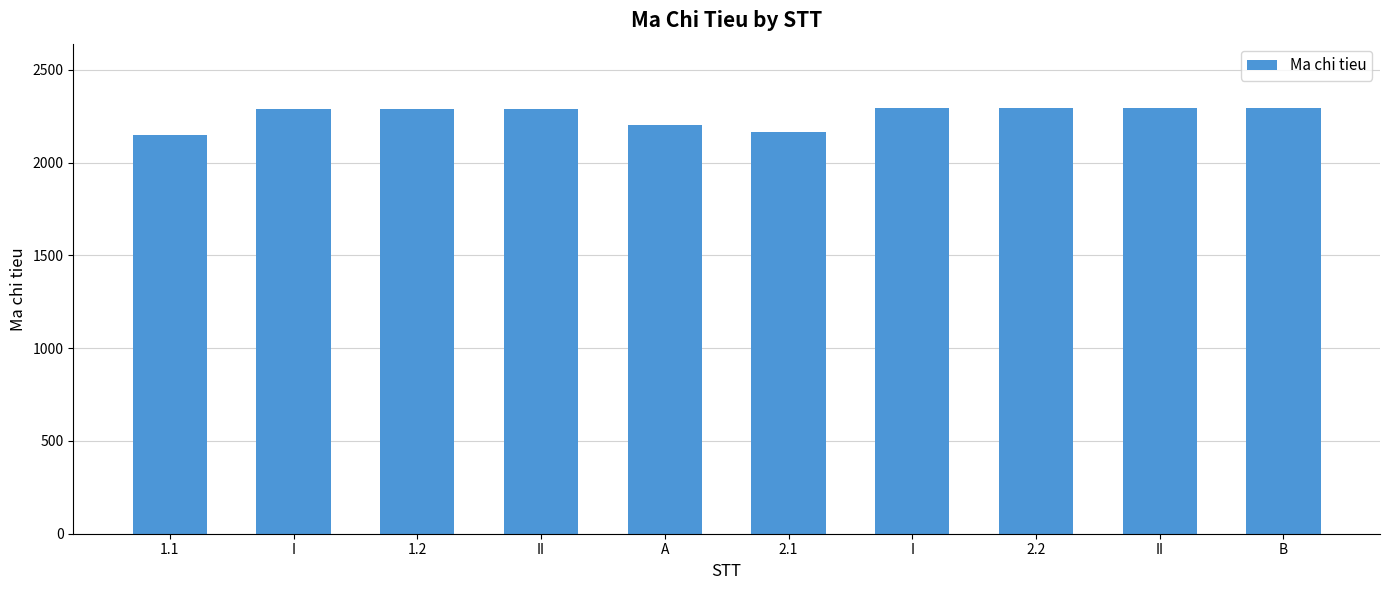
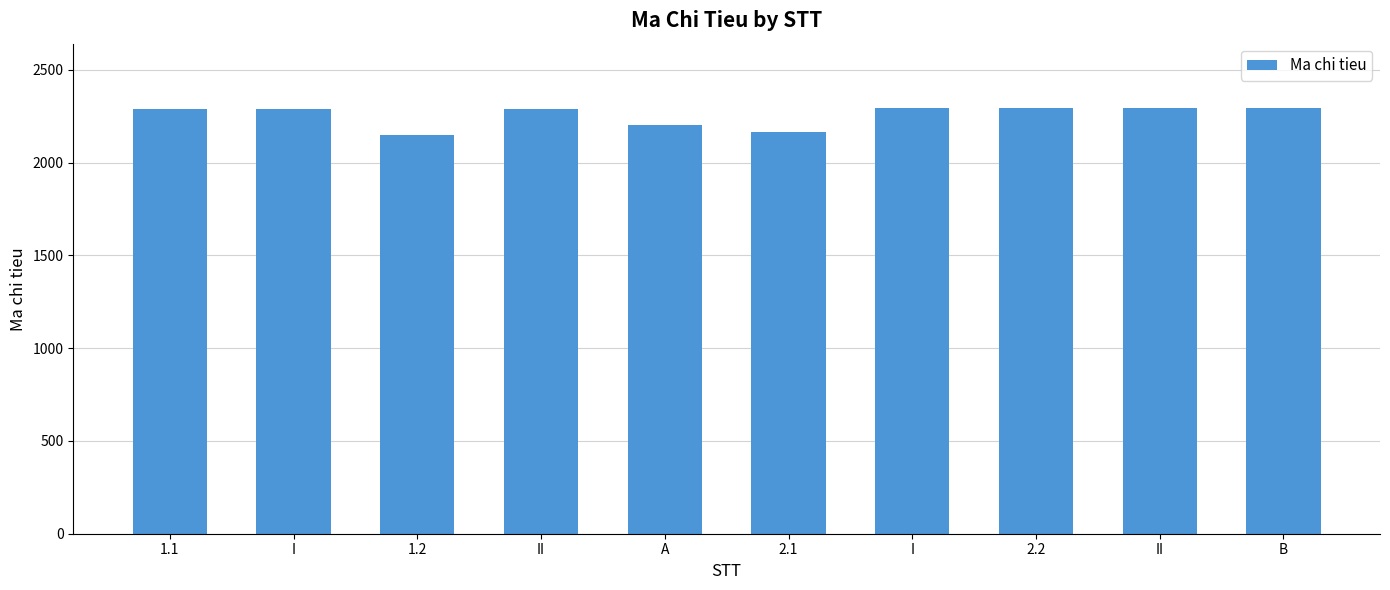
  {
-   "1.1": 2150,
-   "1.2": 2290,
+   "1.1": 2290,
+   "1.2": 2150,
    "A": 2200,
    "2.1": 2170,
    "2.2": 2300,
    "B": 2300
  }
